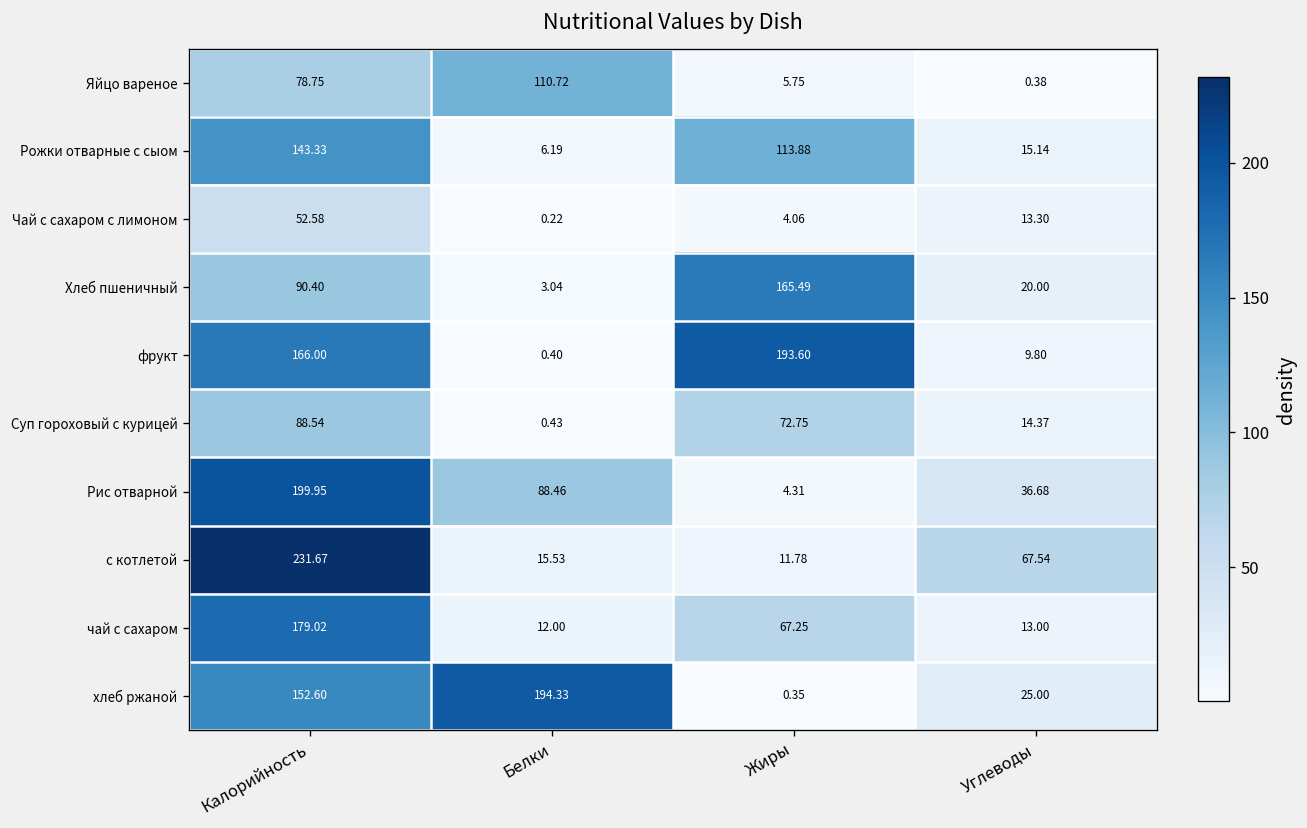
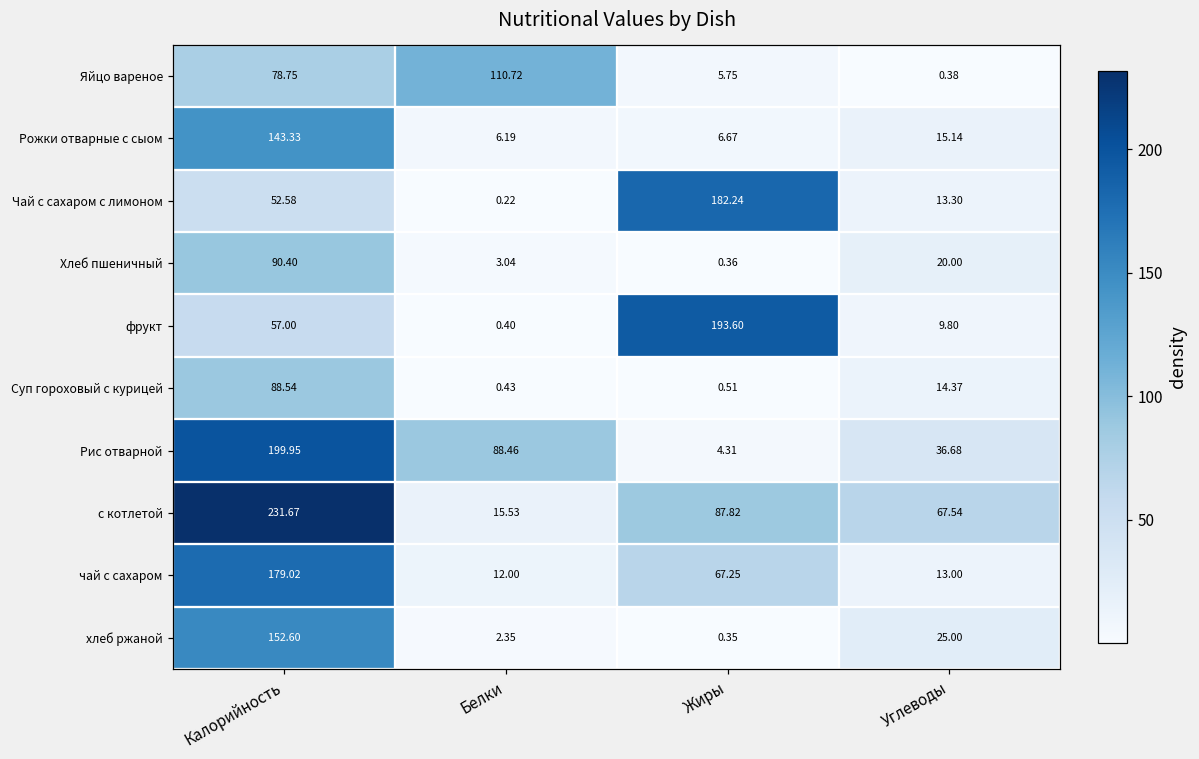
  {
    "Яйцо вареное": {
      "Калорийность": 78.75,
      "Белки": 110.72,
      "Жиры": 5.75,
      "Углеводы": 0.38
    },
    "Рожки отварные с сыом": {
      "Калорийность": 143.33,
      "Белки": 6.19,
-     "Жиры": 113.88,
+     "Жиры": 6.67,
      "Углеводы": 15.14
    },
    "Чай с сахаром с лимоном": {
      "Калорийность": 52.58,
      "Белки": 0.22,
-     "Жиры": 4.06,
+     "Жиры": 182.24,
      "Углеводы": 13.30
    },
    "Хлеб пшеничный": {
      "Калорийность": 90.40,
      "Белки": 3.04,
-     "Жиры": 165.49,
+     "Жиры": 0.36,
      "Углеводы": 20.00
    },
    "фрукт": {
-     "Калорийность": 166.00,
+     "Калорийность": 57.00,
      "Белки": 0.40,
      "Жиры": 193.60,
      "Углеводы": 9.80
    },
    "Суп гороховый с курицей": {
      "Калорийность": 88.54,
      "Белки": 0.43,
-     "Жиры": 72.75,
+     "Жиры": 0.51,
      "Углеводы": 14.37
    },
    "Рис отварной": {
      "Калорийность": 199.95,
      "Белки": 88.46,
      "Жиры": 4.31,
      "Углеводы": 36.68
    },
    "с котлетой": {
      "Калорийность": 231.67,
      "Белки": 15.53,
-     "Жиры": 11.78,
+     "Жиры": 87.82,
      "Углеводы": 67.54
    },
    "чай с сахаром": {
      "Калорийность": 179.02,
      "Белки": 12.00,
      "Жиры": 67.25,
      "Углеводы": 13.00
    },
    "хлеб ржаной": {
      "Калорийность": 152.60,
-     "Белки": 194.33,
+     "Белки": 2.35,
      "Жиры": 0.35,
      "Углеводы": 25.00
    }
  }
